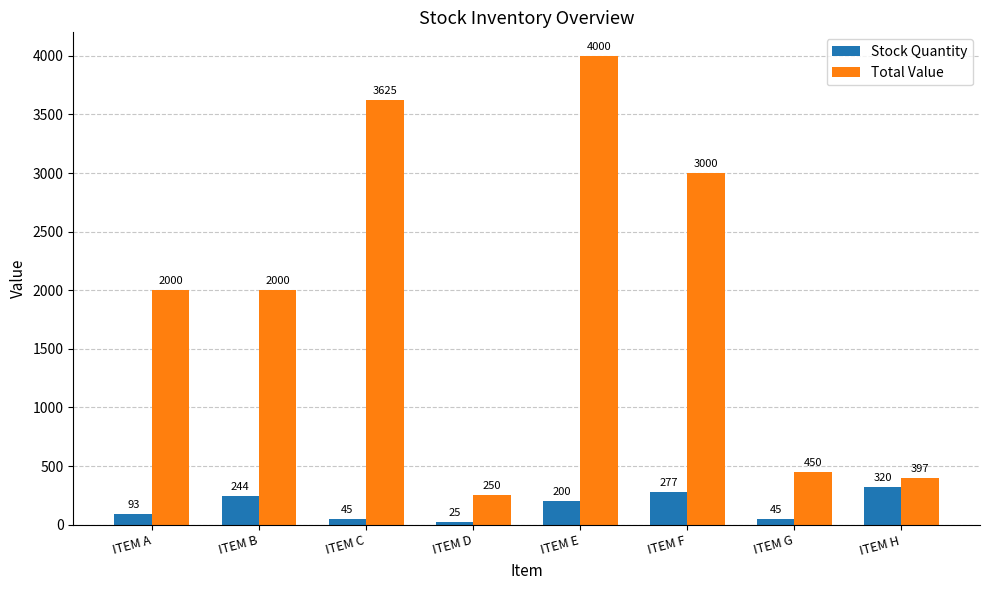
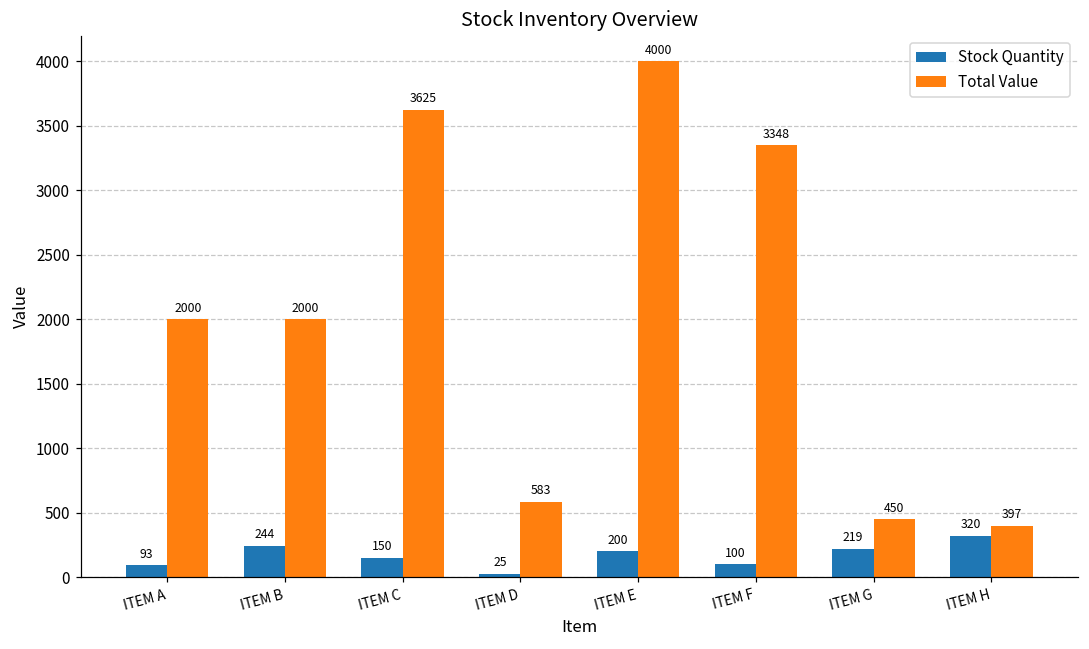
  {
    "Stock Quantity": {
      "ITEM A": 93,
      "ITEM B": 244,
-     "ITEM C": 45,
+     "ITEM C": 150,
      "ITEM D": 25,
      "ITEM E": 200,
-     "ITEM F": 277,
-     "ITEM G": 45,
+     "ITEM F": 100,
+     "ITEM G": 219,
      "ITEM H": 320
    },
    "Total Value": {
      "ITEM A": 2000,
      "ITEM B": 2000,
      "ITEM C": 3625,
-     "ITEM D": 250,
+     "ITEM D": 583,
      "ITEM E": 4000,
-     "ITEM F": 3000,
+     "ITEM F": 3348,
      "ITEM G": 450,
      "ITEM H": 397
    }
  }
